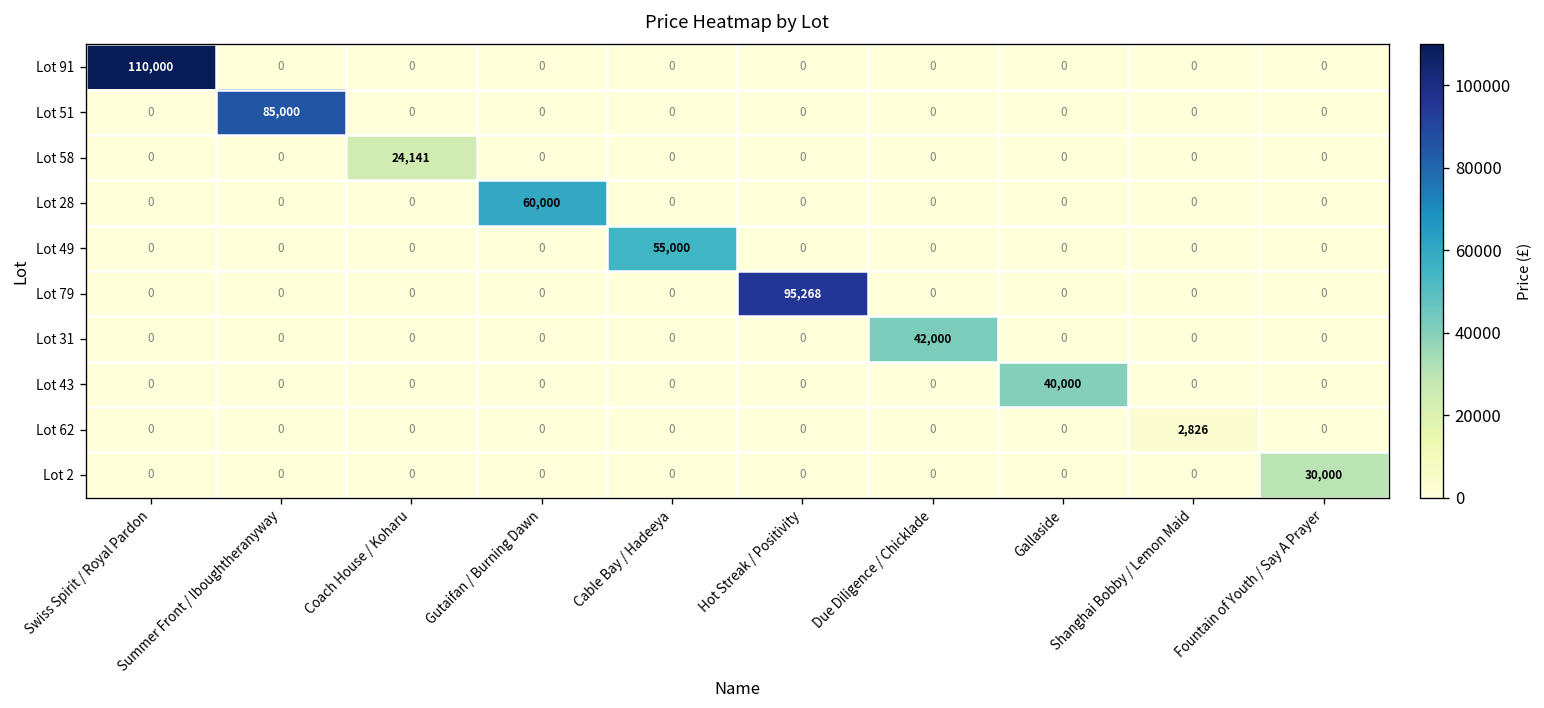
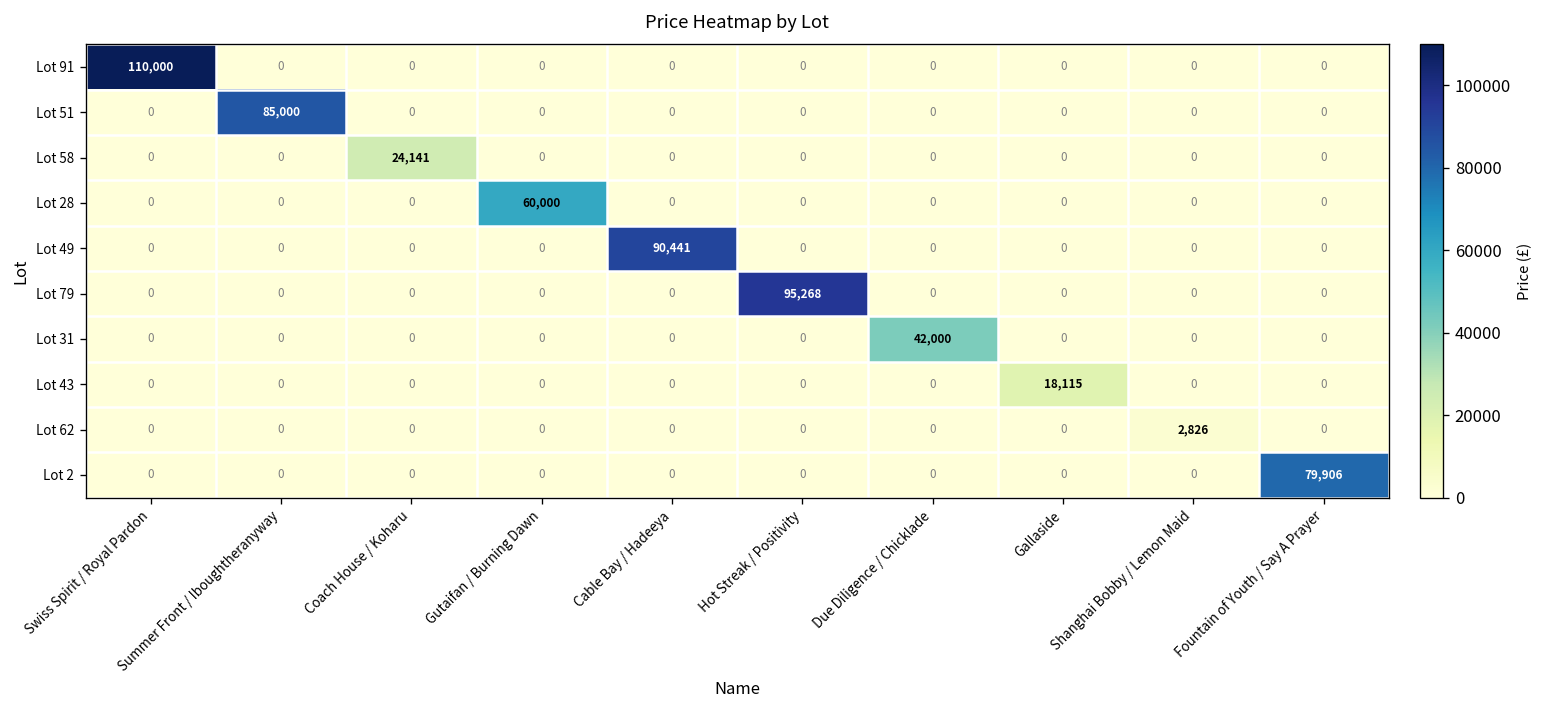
  {
    "Lot 91": {
      "Swiss Spirit / Royal Pardon": "110,000",
      "Summer Front / Iboughtheranyway": "0",
      "Coach House / Koharu": "0",
      "Gutaifan / Burning Dawn": "0",
      "Cable Bay / Hadeeya": "0",
      "Hot Streak / Positivity": "0",
      "Due Diligence / Chicklade": "0",
      "Gallaside": "0",
      "Shanghai Bobby / Lemon Maid": "0",
      "Fountain of Youth / Say A Prayer": "0"
    },
    "Lot 51": {
      "Swiss Spirit / Royal Pardon": "0",
      "Summer Front / Iboughtheranyway": "85,000",
      "Coach House / Koharu": "0",
      "Gutaifan / Burning Dawn": "0",
      "Cable Bay / Hadeeya": "0",
      "Hot Streak / Positivity": "0",
      "Due Diligence / Chicklade": "0",
      "Gallaside": "0",
      "Shanghai Bobby / Lemon Maid": "0",
      "Fountain of Youth / Say A Prayer": "0"
    },
    "Lot 58": {
      "Swiss Spirit / Royal Pardon": "0",
      "Summer Front / Iboughtheranyway": "0",
      "Coach House / Koharu": "24,141",
      "Gutaifan / Burning Dawn": "0",
      "Cable Bay / Hadeeya": "0",
      "Hot Streak / Positivity": "0",
      "Due Diligence / Chicklade": "0",
      "Gallaside": "0",
      "Shanghai Bobby / Lemon Maid": "0",
      "Fountain of Youth / Say A Prayer": "0"
    },
    "Lot 28": {
      "Swiss Spirit / Royal Pardon": "0",
      "Summer Front / Iboughtheranyway": "0",
      "Coach House / Koharu": "0",
      "Gutaifan / Burning Dawn": "60,000",
      "Cable Bay / Hadeeya": "0",
      "Hot Streak / Positivity": "0",
      "Due Diligence / Chicklade": "0",
      "Gallaside": "0",
      "Shanghai Bobby / Lemon Maid": "0",
      "Fountain of Youth / Say A Prayer": "0"
    },
    "Lot 49": {
      "Swiss Spirit / Royal Pardon": "0",
      "Summer Front / Iboughtheranyway": "0",
      "Coach House / Koharu": "0",
      "Gutaifan / Burning Dawn": "0",
-     "Cable Bay / Hadeeya": "55,000",
+     "Cable Bay / Hadeeya": "90,441",
      "Hot Streak / Positivity": "0",
      "Due Diligence / Chicklade": "0",
      "Gallaside": "0",
      "Shanghai Bobby / Lemon Maid": "0",
      "Fountain of Youth / Say A Prayer": "0"
    },
    "Lot 79": {
      "Swiss Spirit / Royal Pardon": "0",
      "Summer Front / Iboughtheranyway": "0",
      "Coach House / Koharu": "0",
      "Gutaifan / Burning Dawn": "0",
      "Cable Bay / Hadeeya": "0",
      "Hot Streak / Positivity": "95,268",
      "Due Diligence / Chicklade": "0",
      "Gallaside": "0",
      "Shanghai Bobby / Lemon Maid": "0",
      "Fountain of Youth / Say A Prayer": "0"
    },
    "Lot 31": {
      "Swiss Spirit / Royal Pardon": "0",
      "Summer Front / Iboughtheranyway": "0",
      "Coach House / Koharu": "0",
      "Gutaifan / Burning Dawn": "0",
      "Cable Bay / Hadeeya": "0",
      "Hot Streak / Positivity": "0",
      "Due Diligence / Chicklade": "42,000",
      "Gallaside": "0",
      "Shanghai Bobby / Lemon Maid": "0",
      "Fountain of Youth / Say A Prayer": "0"
    },
    "Lot 43": {
      "Swiss Spirit / Royal Pardon": "0",
      "Summer Front / Iboughtheranyway": "0",
      "Coach House / Koharu": "0",
      "Gutaifan / Burning Dawn": "0",
      "Cable Bay / Hadeeya": "0",
      "Hot Streak / Positivity": "0",
      "Due Diligence / Chicklade": "0",
-     "Gallaside": "40,000",
+     "Gallaside": "18,115",
      "Shanghai Bobby / Lemon Maid": "0",
      "Fountain of Youth / Say A Prayer": "0"
    },
    "Lot 62": {
      "Swiss Spirit / Royal Pardon": "0",
      "Summer Front / Iboughtheranyway": "0",
      "Coach House / Koharu": "0",
      "Gutaifan / Burning Dawn": "0",
      "Cable Bay / Hadeeya": "0",
      "Hot Streak / Positivity": "0",
      "Due Diligence / Chicklade": "0",
      "Gallaside": "0",
      "Shanghai Bobby / Lemon Maid": "2,826",
      "Fountain of Youth / Say A Prayer": "0"
    },
    "Lot 2": {
      "Swiss Spirit / Royal Pardon": "0",
      "Summer Front / Iboughtheranyway": "0",
      "Coach House / Koharu": "0",
      "Gutaifan / Burning Dawn": "0",
      "Cable Bay / Hadeeya": "0",
      "Hot Streak / Positivity": "0",
      "Due Diligence / Chicklade": "0",
      "Gallaside": "0",
      "Shanghai Bobby / Lemon Maid": "0",
-     "Fountain of Youth / Say A Prayer": "30,000"
+     "Fountain of Youth / Say A Prayer": "79,906"
    }
  }
